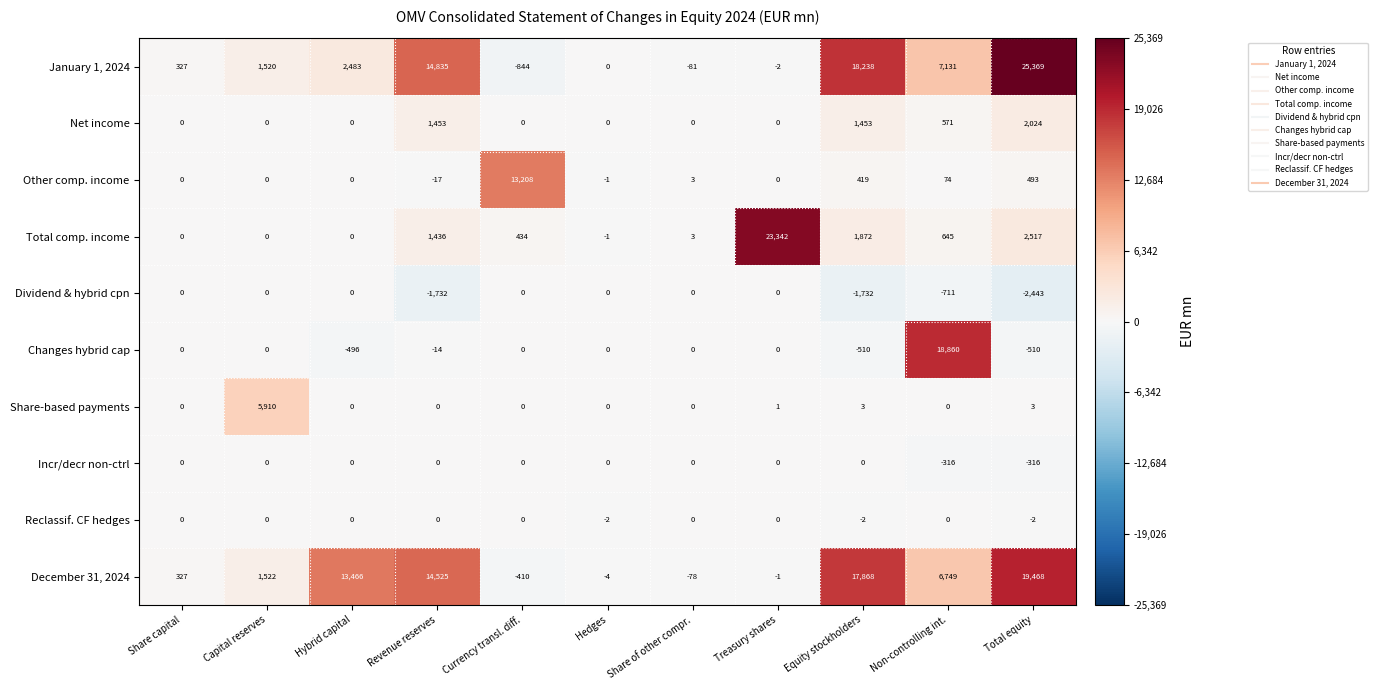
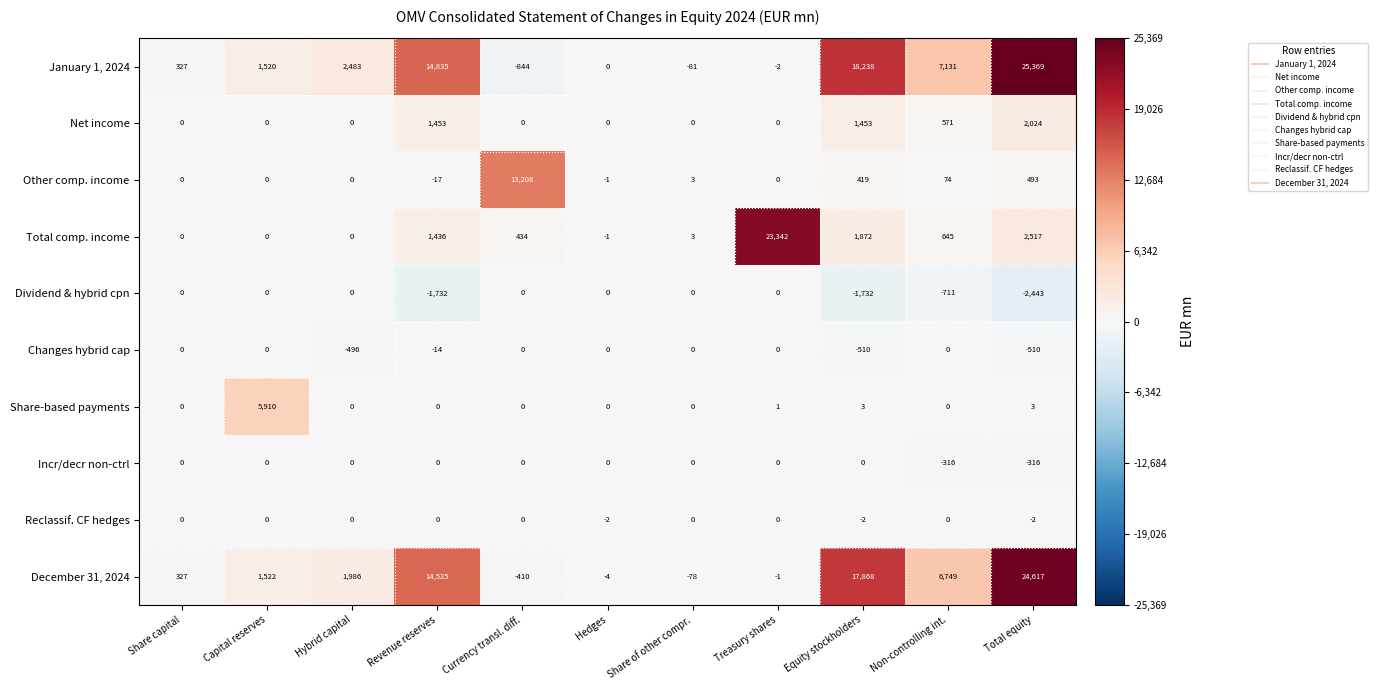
  {
    "January 1, 2024": {
      "Share capital": "327",
      "Capital reserves": "1,520",
      "Hybrid capital": "2,483",
      "Revenue reserves": "14,835",
      "Currency transl. diff.": "-844",
      "Hedges": "0",
      "Share of other compr.": "-81",
      "Treasury shares": "-2",
      "Equity stockholders": "18,238",
      "Non-controlling int.": "7,131",
      "Total equity": "25,369"
    },
    "Net income": {
      "Share capital": "0",
      "Capital reserves": "0",
      "Hybrid capital": "0",
      "Revenue reserves": "1,453",
      "Currency transl. diff.": "0",
      "Hedges": "0",
      "Share of other compr.": "0",
      "Treasury shares": "0",
      "Equity stockholders": "1,453",
      "Non-controlling int.": "571",
      "Total equity": "2,024"
    },
    "Other comp. income": {
      "Share capital": "0",
      "Capital reserves": "0",
      "Hybrid capital": "0",
      "Revenue reserves": "-17",
      "Currency transl. diff.": "13,208",
      "Hedges": "-1",
      "Share of other compr.": "3",
      "Treasury shares": "0",
      "Equity stockholders": "419",
      "Non-controlling int.": "74",
      "Total equity": "493"
    },
    "Total comp. income": {
      "Share capital": "0",
      "Capital reserves": "0",
      "Hybrid capital": "0",
      "Revenue reserves": "1,436",
      "Currency transl. diff.": "434",
      "Hedges": "-1",
      "Share of other compr.": "3",
      "Treasury shares": "23,342",
      "Equity stockholders": "1,872",
      "Non-controlling int.": "645",
      "Total equity": "2,517"
    },
    "Dividend & hybrid cpn": {
      "Share capital": "0",
      "Capital reserves": "0",
      "Hybrid capital": "0",
      "Revenue reserves": "-1,732",
      "Currency transl. diff.": "0",
      "Hedges": "0",
      "Share of other compr.": "0",
      "Treasury shares": "0",
      "Equity stockholders": "-1,732",
      "Non-controlling int.": "-711",
      "Total equity": "-2,443"
    },
    "Changes hybrid cap": {
      "Share capital": "0",
      "Capital reserves": "0",
      "Hybrid capital": "-496",
      "Revenue reserves": "-14",
      "Currency transl. diff.": "0",
      "Hedges": "0",
      "Share of other compr.": "0",
      "Treasury shares": "0",
      "Equity stockholders": "-510",
-     "Non-controlling int.": "18,860",
+     "Non-controlling int.": "0",
      "Total equity": "-510"
    },
    "Share-based payments": {
      "Share capital": "0",
      "Capital reserves": "5,910",
      "Hybrid capital": "0",
      "Revenue reserves": "0",
      "Currency transl. diff.": "0",
      "Hedges": "0",
      "Share of other compr.": "0",
      "Treasury shares": "1",
      "Equity stockholders": "3",
      "Non-controlling int.": "0",
      "Total equity": "3"
    },
    "Incr/decr non-ctrl": {
      "Share capital": "0",
      "Capital reserves": "0",
      "Hybrid capital": "0",
      "Revenue reserves": "0",
      "Currency transl. diff.": "0",
      "Hedges": "0",
      "Share of other compr.": "0",
      "Treasury shares": "0",
      "Equity stockholders": "0",
      "Non-controlling int.": "-316",
      "Total equity": "-316"
    },
    "Reclassif. CF hedges": {
      "Share capital": "0",
      "Capital reserves": "0",
      "Hybrid capital": "0",
      "Revenue reserves": "0",
      "Currency transl. diff.": "0",
      "Hedges": "-2",
      "Share of other compr.": "0",
      "Treasury shares": "0",
      "Equity stockholders": "-2",
      "Non-controlling int.": "0",
      "Total equity": "-2"
    },
    "December 31, 2024": {
      "Share capital": "327",
      "Capital reserves": "1,522",
-     "Hybrid capital": "13,466",
+     "Hybrid capital": "1,986",
      "Revenue reserves": "14,525",
      "Currency transl. diff.": "-410",
      "Hedges": "-4",
      "Share of other compr.": "-78",
      "Treasury shares": "-1",
      "Equity stockholders": "17,868",
      "Non-controlling int.": "6,749",
-     "Total equity": "19,468"
+     "Total equity": "24,617"
    }
  }
